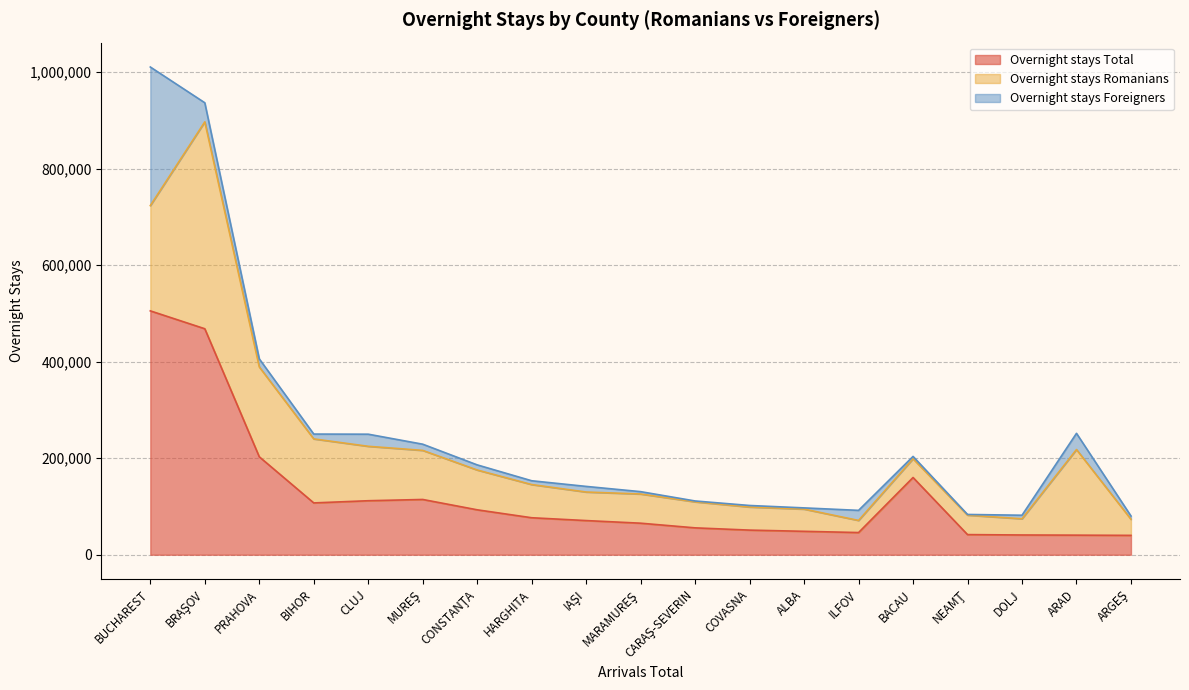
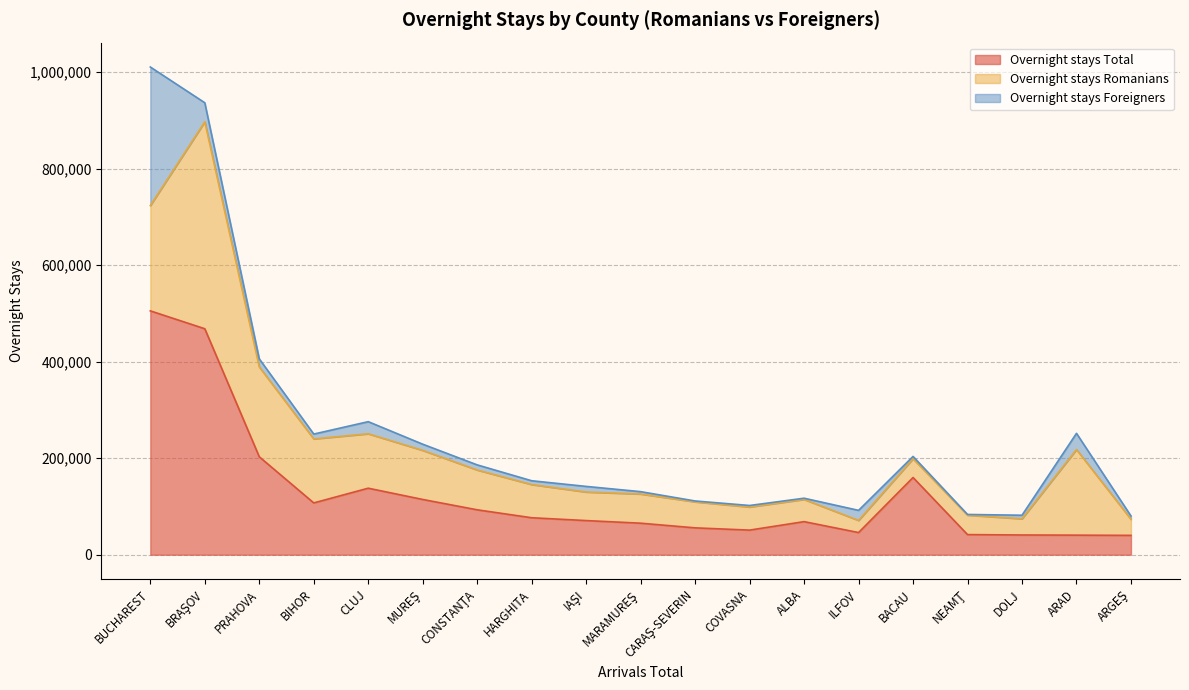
  {
    "Overnight stays Total": {
      "BUCHAREST": "510,000",
      "BRAŞOV": "470,000",
      "PRAHOVA": "200,000",
      "BIHOR": "110,000",
-     "CLUJ": "110,000",
+     "CLUJ": "140,000",
      "MUREŞ": "110,000",
      "CONSTANŢA": "90,000",
      "HARGHITA": "80,000",
      "IAŞI": "70,000",
      "MARAMUREŞ": "70,000",
      "CARAŞ-SEVERIN": "60,000",
      "COVASNA": "50,000",
-     "ALBA": "50,000",
+     "ALBA": "70,000",
      "ILFOV": "50,000",
      "BACAU": "160,000",
      "NEAMŢ": "40,000",
      "DOLJ": "40,000",
      "ARAD": "40,000",
      "ARGEŞ": "40,000"
    },
    "Overnight stays Romanians": {
      "BUCHAREST": "220,000",
      "BRAŞOV": "430,000",
      "PRAHOVA": "190,000",
      "BIHOR": "130,000",
      "CLUJ": "110,000",
      "MUREŞ": "100,000",
      "CONSTANŢA": "80,000",
      "HARGHITA": "70,000",
      "IAŞI": "60,000",
      "ILFOV": "30,000",
      "DOLJ": "30,000",
      "ARAD": "180,000",
      "ARGEŞ": "30,000"
    },
    "Overnight stays Foreigners": {
      "BUCHAREST": "290,000",
      "BRAŞOV": "40,000",
      "PRAHOVA": "20,000",
      "BIHOR": "10,000",
      "CLUJ": "30,000",
      "MUREŞ": "10,000",
      "CONSTANŢA": "10,000",
      "HARGHITA": "10,000",
      "IAŞI": "10,000",
      "ILFOV": "20,000",
      "DOLJ": "10,000",
      "ARAD": "30,000",
      "ARGEŞ": "10,000"
    }
  }
